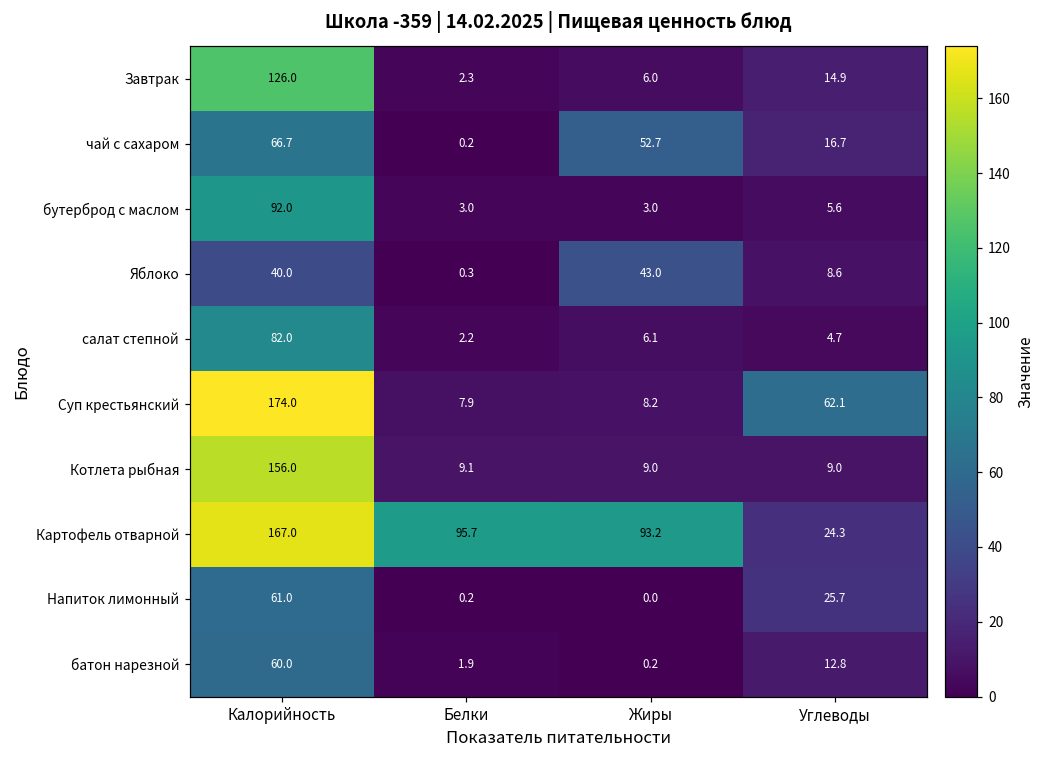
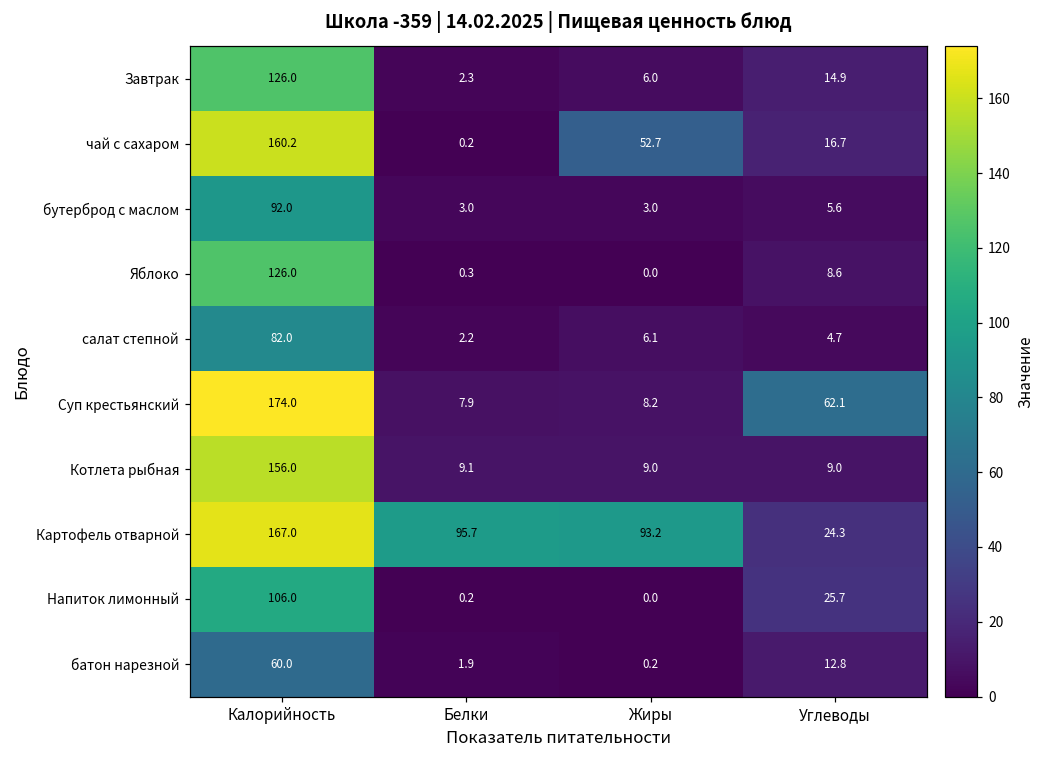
  {
    "Завтрак": {
      "Калорийность": 126.0,
      "Белки": 2.3,
      "Жиры": 6.0,
      "Углеводы": 14.9
    },
    "чай с сахаром": {
-     "Калорийность": 66.7,
+     "Калорийность": 160.2,
      "Белки": 0.2,
      "Жиры": 52.7,
      "Углеводы": 16.7
    },
    "бутерброд с маслом": {
      "Калорийность": 92.0,
      "Белки": 3.0,
      "Жиры": 3.0,
      "Углеводы": 5.6
    },
    "Яблоко": {
-     "Калорийность": 40.0,
+     "Калорийность": 126.0,
      "Белки": 0.3,
-     "Жиры": 43.0,
+     "Жиры": 0.0,
      "Углеводы": 8.6
    },
    "салат степной": {
      "Калорийность": 82.0,
      "Белки": 2.2,
      "Жиры": 6.1,
      "Углеводы": 4.7
    },
    "Суп крестьянский": {
      "Калорийность": 174.0,
      "Белки": 7.9,
      "Жиры": 8.2,
      "Углеводы": 62.1
    },
    "Котлета рыбная": {
      "Калорийность": 156.0,
      "Белки": 9.1,
      "Жиры": 9.0,
      "Углеводы": 9.0
    },
    "Картофель отварной": {
      "Калорийность": 167.0,
      "Белки": 95.7,
      "Жиры": 93.2,
      "Углеводы": 24.3
    },
    "Напиток лимонный": {
-     "Калорийность": 61.0,
+     "Калорийность": 106.0,
      "Белки": 0.2,
      "Жиры": 0.0,
      "Углеводы": 25.7
    },
    "батон нарезной": {
      "Калорийность": 60.0,
      "Белки": 1.9,
      "Жиры": 0.2,
      "Углеводы": 12.8
    }
  }
